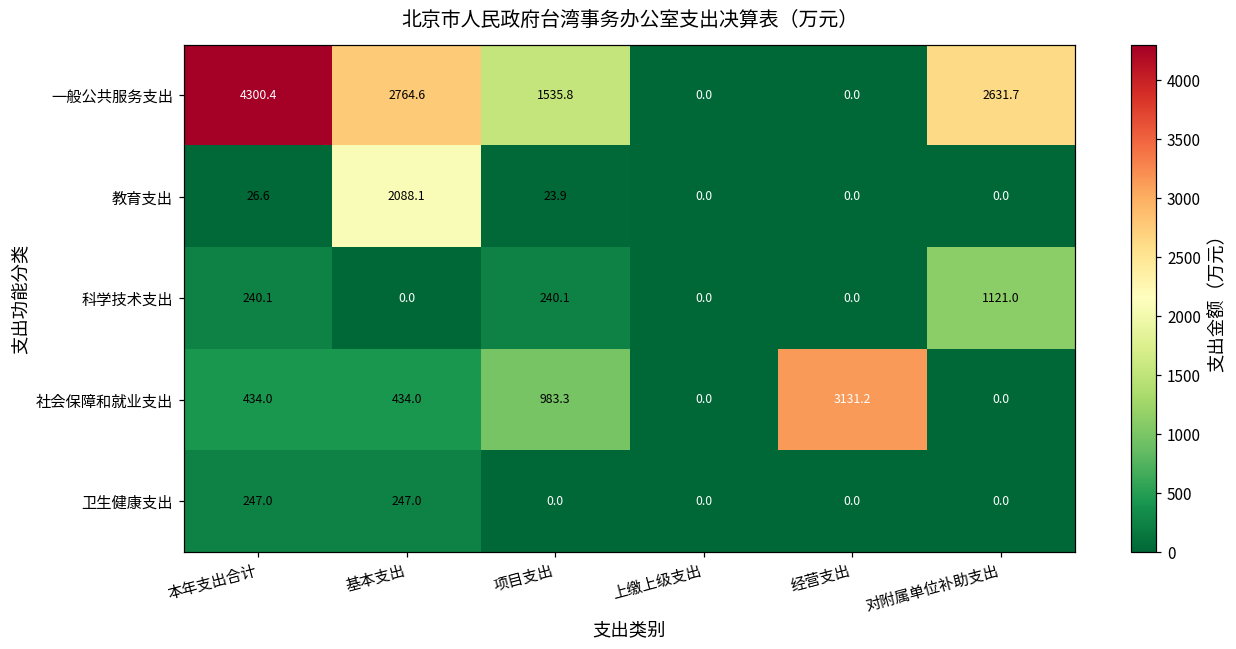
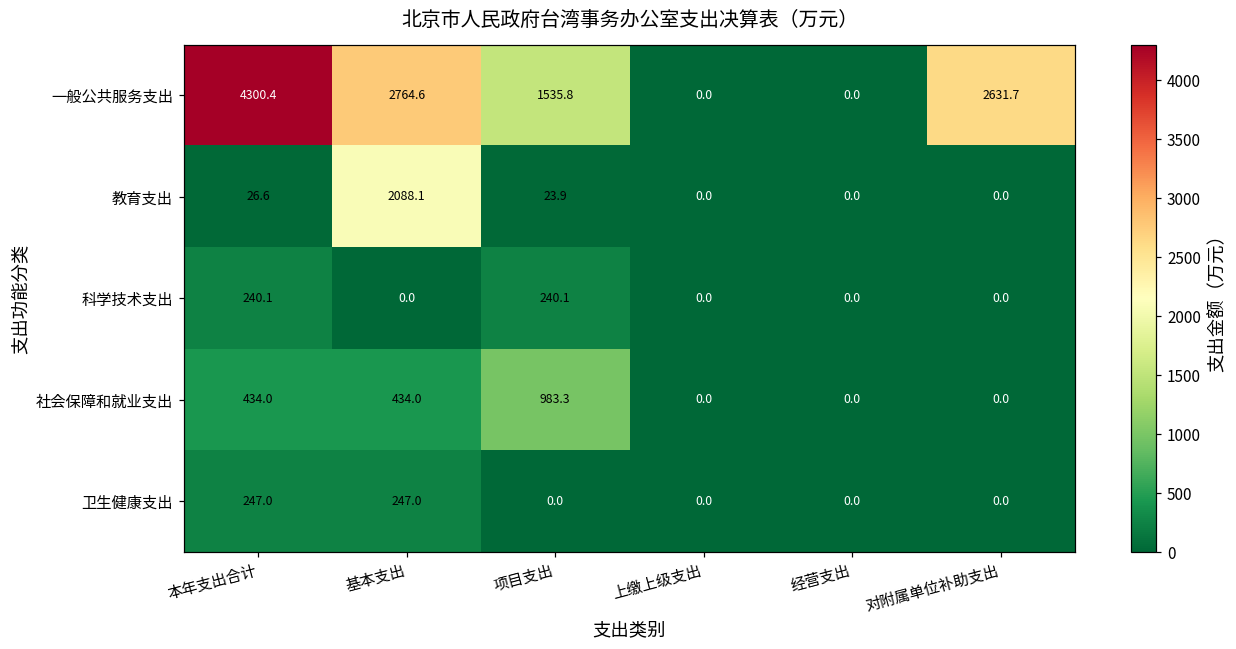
  {
    "一般公共服务支出": {
      "本年支出合计": 4300.4,
      "基本支出": 2764.6,
      "项目支出": 1535.8,
      "上缴上级支出": 0.0,
      "经营支出": 0.0,
      "对附属单位补助支出": 2631.7
    },
    "教育支出": {
      "本年支出合计": 26.6,
      "基本支出": 2088.1,
      "项目支出": 23.9,
      "上缴上级支出": 0.0,
      "经营支出": 0.0,
      "对附属单位补助支出": 0.0
    },
    "科学技术支出": {
      "本年支出合计": 240.1,
      "基本支出": 0.0,
      "项目支出": 240.1,
      "上缴上级支出": 0.0,
      "经营支出": 0.0,
-     "对附属单位补助支出": 1121.0
+     "对附属单位补助支出": 0.0
    },
    "社会保障和就业支出": {
      "本年支出合计": 434.0,
      "基本支出": 434.0,
      "项目支出": 983.3,
      "上缴上级支出": 0.0,
-     "经营支出": 3131.2,
+     "经营支出": 0.0,
      "对附属单位补助支出": 0.0
    },
    "卫生健康支出": {
      "本年支出合计": 247.0,
      "基本支出": 247.0,
      "项目支出": 0.0,
      "上缴上级支出": 0.0,
      "经营支出": 0.0,
      "对附属单位补助支出": 0.0
    }
  }
